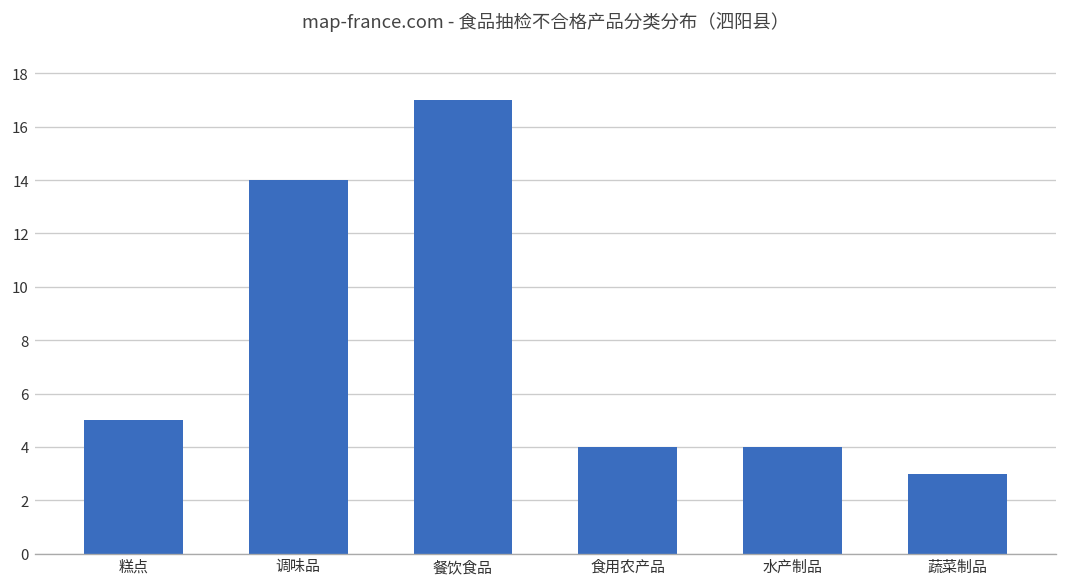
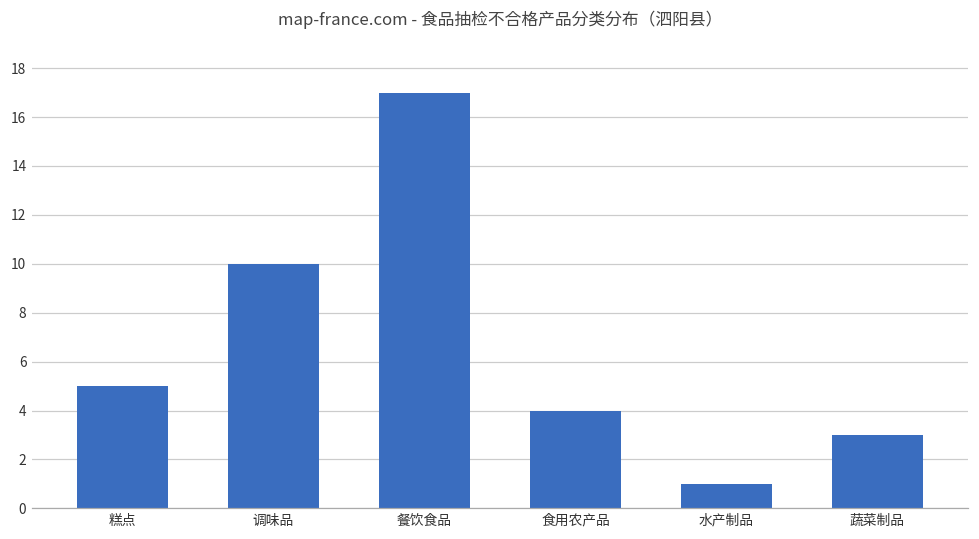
  {
    "糕点": 5,
-   "调味品": 14,
+   "调味品": 10,
    "餐饮食品": 17,
    "食用农产品": 4,
-   "水产制品": 4,
+   "水产制品": 1,
    "蔬菜制品": 3
  }
